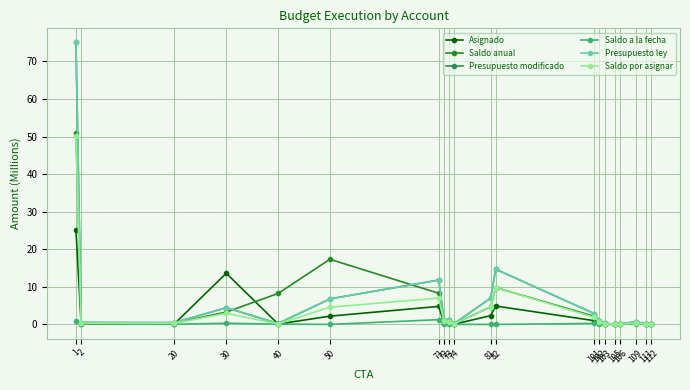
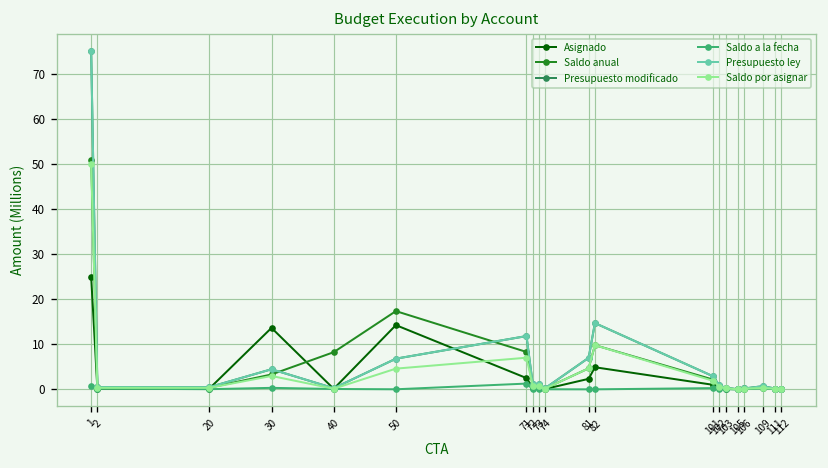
  {
    "Asignado": {
      "1": 25,
      "30": 14,
-     "50": 2,
-     "71": 5,
+     "50": 14,
+     "71": 2,
      "81": 2,
      "82": 5,
      "101": 1
    },
    "Saldo anual": {
      "1": 51,
      "40": 8,
      "50": 17,
      "71": 8
    },
    "Saldo a la fecha": {
      "1": 1,
      "30": 0,
      "50": 0,
      "71": 1,
      "81": 0,
      "82": 0,
      "101": 0
    }
  }
